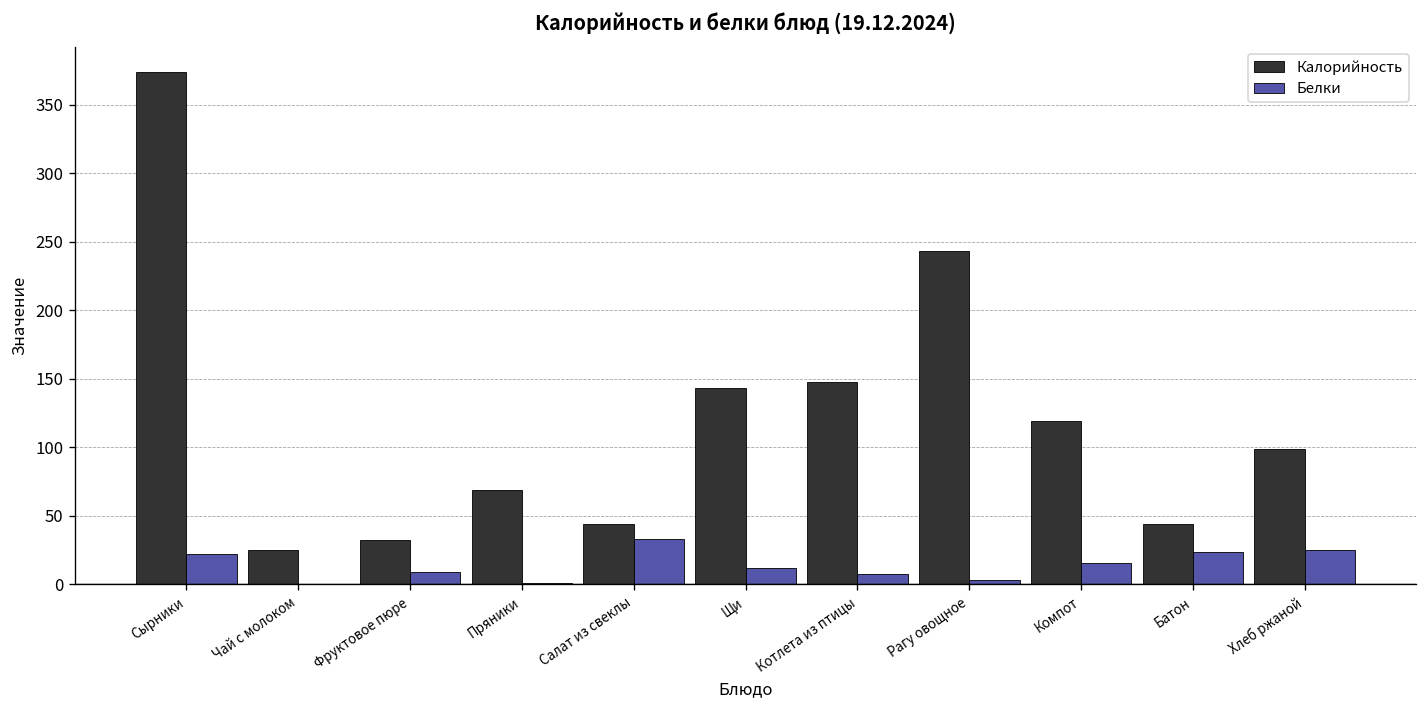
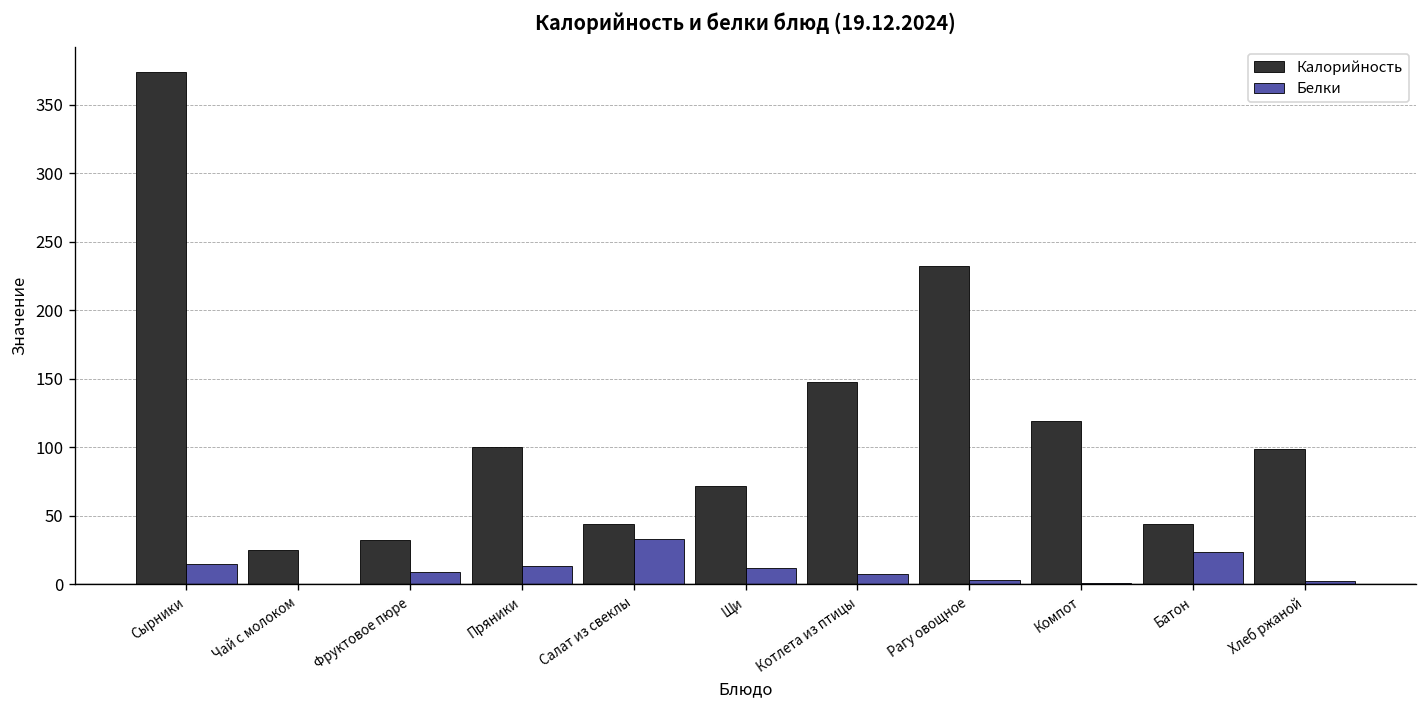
  {
    "Калорийность": {
      "Сырники": 374,
      "Чай с молоком": 25,
      "Фруктовое пюре": 32,
-     "Пряники": 69,
+     "Пряники": 100,
      "Салат из свеклы": 44,
-     "Щи": 144,
+     "Щи": 72,
      "Котлета из птицы": 148,
-     "Рагу овощное": 243,
+     "Рагу овощное": 233,
      "Компот": 120,
      "Батон": 44,
      "Хлеб ржаной": 99
    },
    "Белки": {
-     "Сырники": 22,
+     "Сырники": 15,
      "Фруктовое пюре": 9,
-     "Пряники": 1,
+     "Пряники": 13,
      "Салат из свеклы": 33,
      "Щи": 12,
      "Котлета из птицы": 8,
      "Рагу овощное": 3,
-     "Компот": 15,
+     "Компот": 1,
      "Батон": 23,
-     "Хлеб ржаной": 25
+     "Хлеб ржаной": 3
    }
  }
